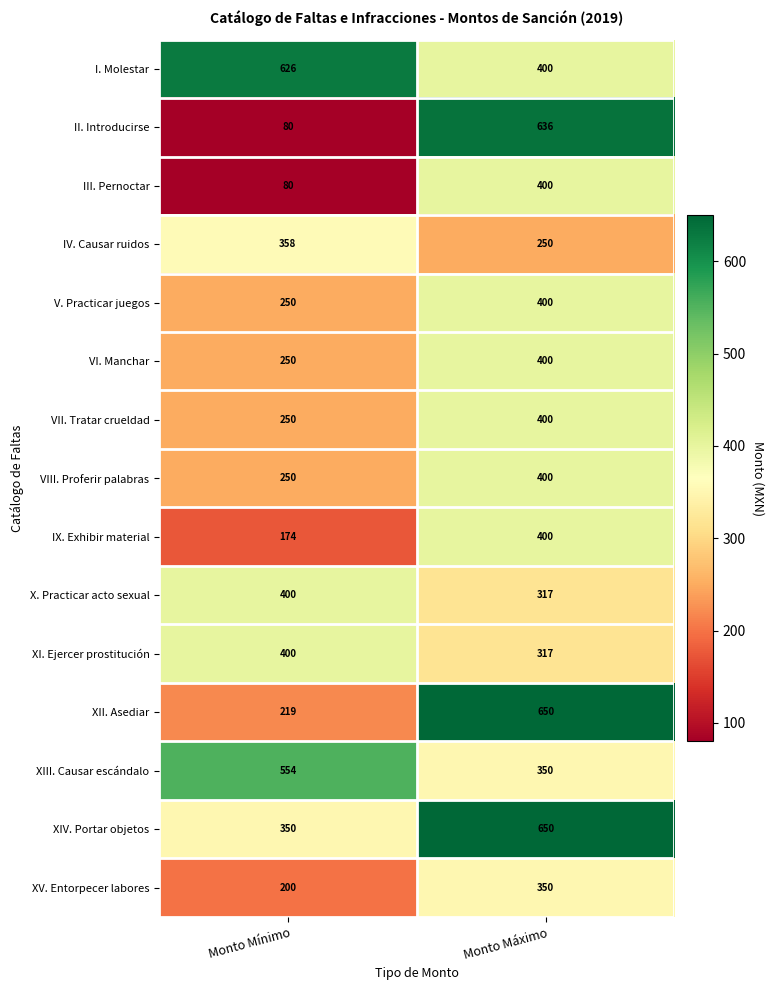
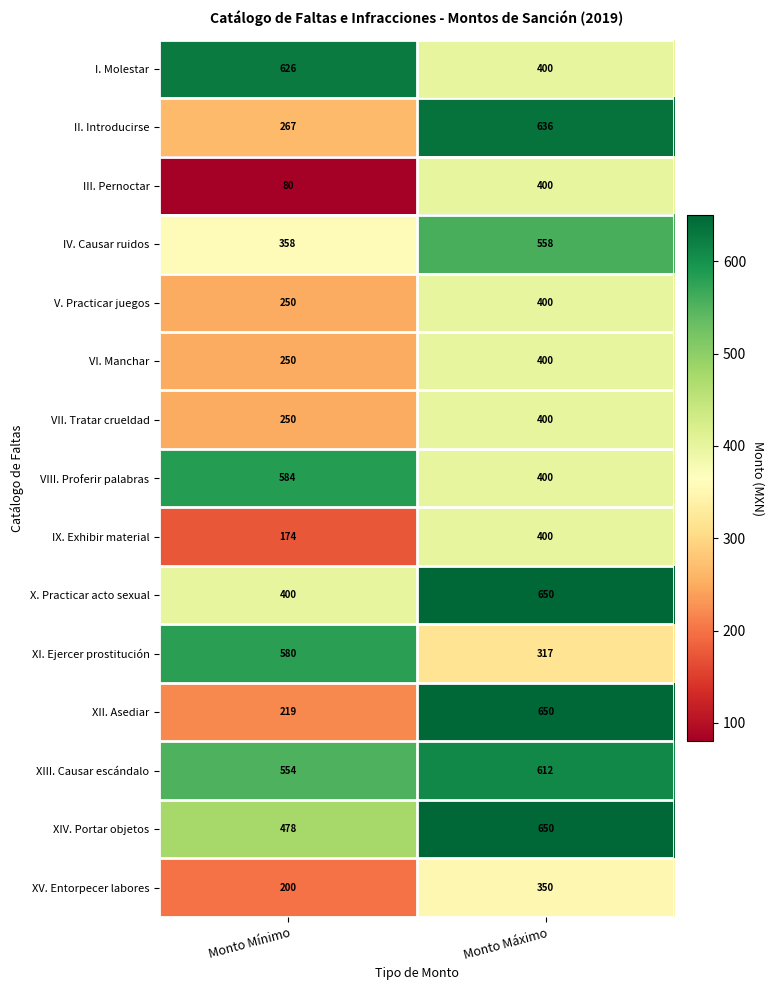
  {
    "I. Molestar": {
      "Monto Mínimo": 626,
      "Monto Máximo": 400
    },
    "II. Introducirse": {
-     "Monto Mínimo": 80,
+     "Monto Mínimo": 267,
      "Monto Máximo": 636
    },
    "III. Pernoctar": {
      "Monto Mínimo": 80,
      "Monto Máximo": 400
    },
    "IV. Causar ruidos": {
      "Monto Mínimo": 358,
-     "Monto Máximo": 250
+     "Monto Máximo": 558
    },
    "V. Practicar juegos": {
      "Monto Mínimo": 250,
      "Monto Máximo": 400
    },
    "VI. Manchar": {
      "Monto Mínimo": 250,
      "Monto Máximo": 400
    },
    "VII. Tratar crueldad": {
      "Monto Mínimo": 250,
      "Monto Máximo": 400
    },
    "VIII. Proferir palabras": {
-     "Monto Mínimo": 250,
+     "Monto Mínimo": 584,
      "Monto Máximo": 400
    },
    "IX. Exhibir material": {
      "Monto Mínimo": 174,
      "Monto Máximo": 400
    },
    "X. Practicar acto sexual": {
      "Monto Mínimo": 400,
-     "Monto Máximo": 317
+     "Monto Máximo": 650
    },
    "XI. Ejercer prostitución": {
-     "Monto Mínimo": 400,
+     "Monto Mínimo": 580,
      "Monto Máximo": 317
    },
    "XII. Asediar": {
      "Monto Mínimo": 219,
      "Monto Máximo": 650
    },
    "XIII. Causar escándalo": {
      "Monto Mínimo": 554,
-     "Monto Máximo": 350
+     "Monto Máximo": 612
    },
    "XIV. Portar objetos": {
-     "Monto Mínimo": 350,
+     "Monto Mínimo": 478,
      "Monto Máximo": 650
    },
    "XV. Entorpecer labores": {
      "Monto Mínimo": 200,
      "Monto Máximo": 350
    }
  }
